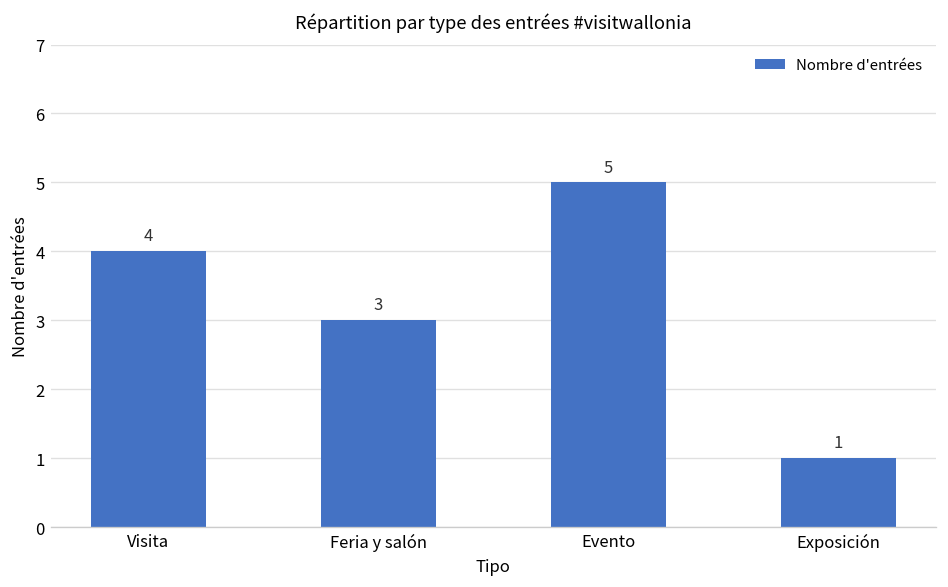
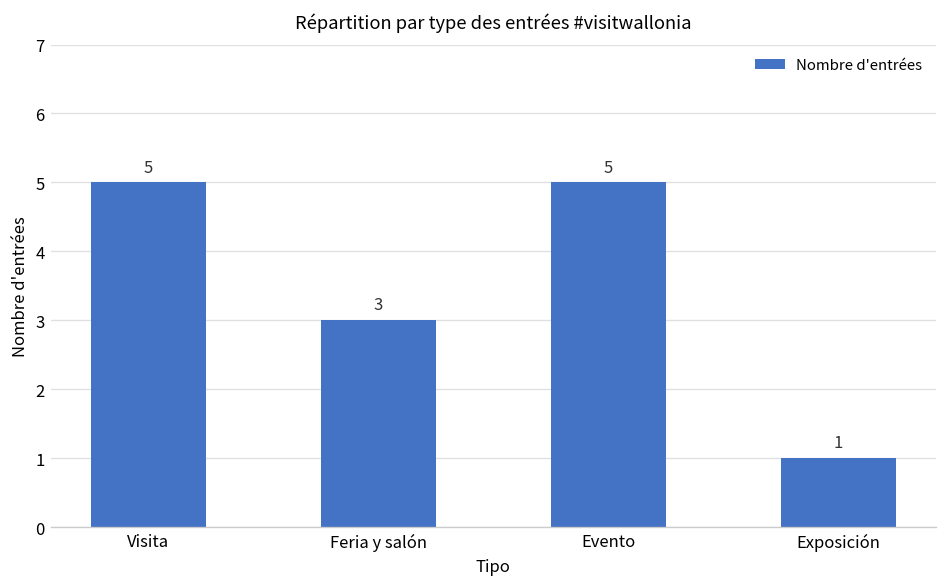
  {
-   "Visita": 4,
+   "Visita": 5,
    "Feria y salón": 3,
    "Evento": 5,
    "Exposición": 1
  }
